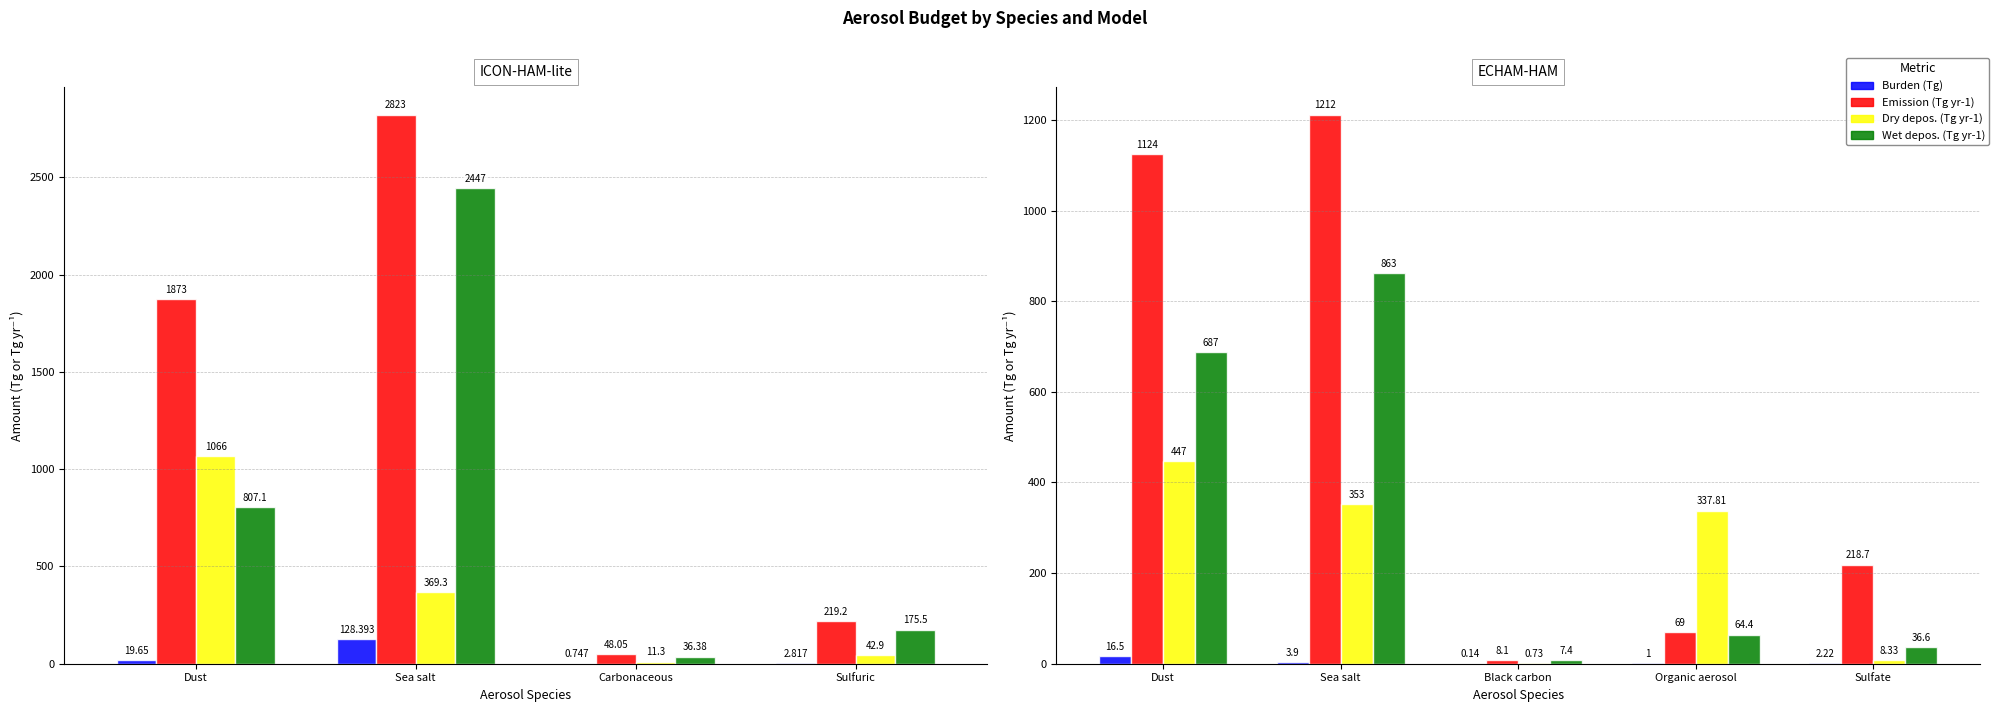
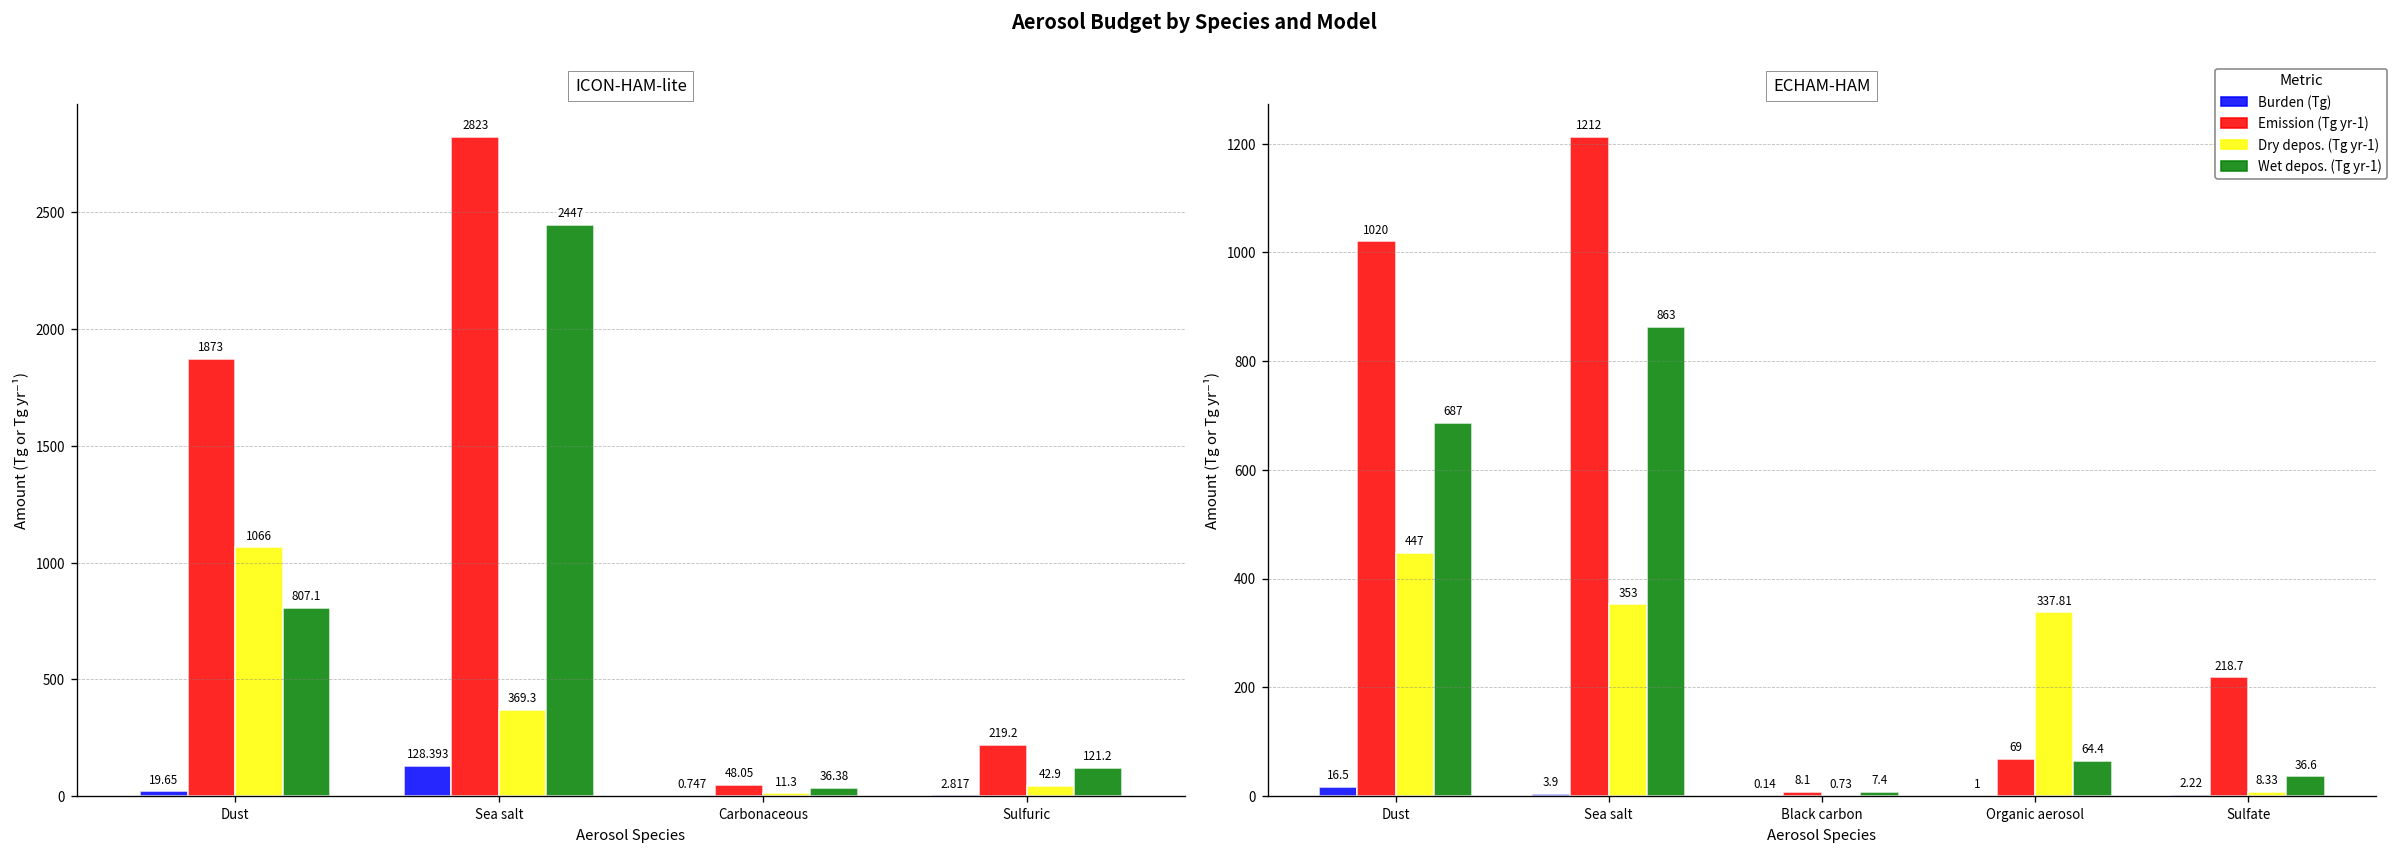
  {
    "ICON-HAM-lite": {
      "Wet depos. (Tg yr-1)": {
-       "Sulfuric": 175.5
+       "Sulfuric": 121.2
      }
    },
    "ECHAM-HAM": {
      "Emission (Tg yr-1)": {
-       "Dust": 1124
+       "Dust": 1020
      }
    }
  }
